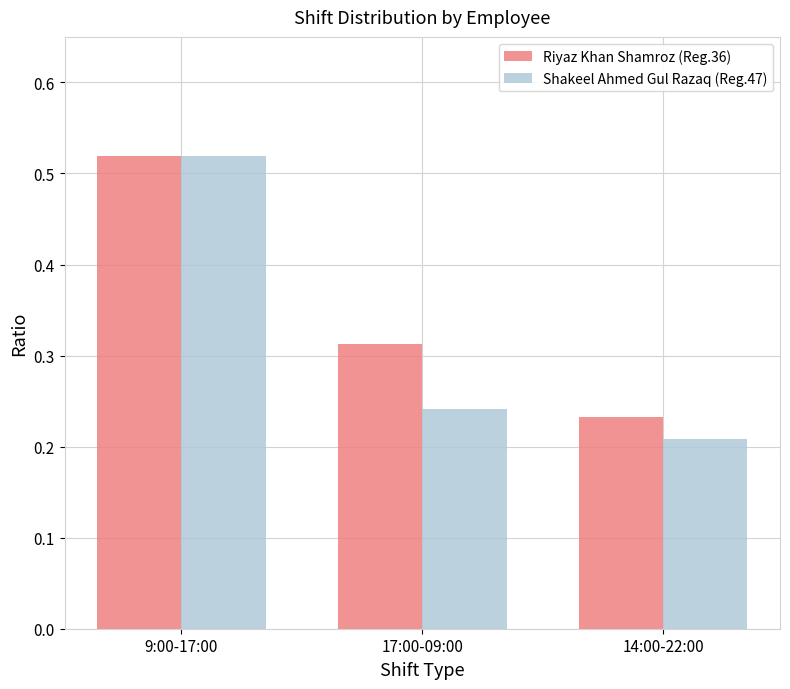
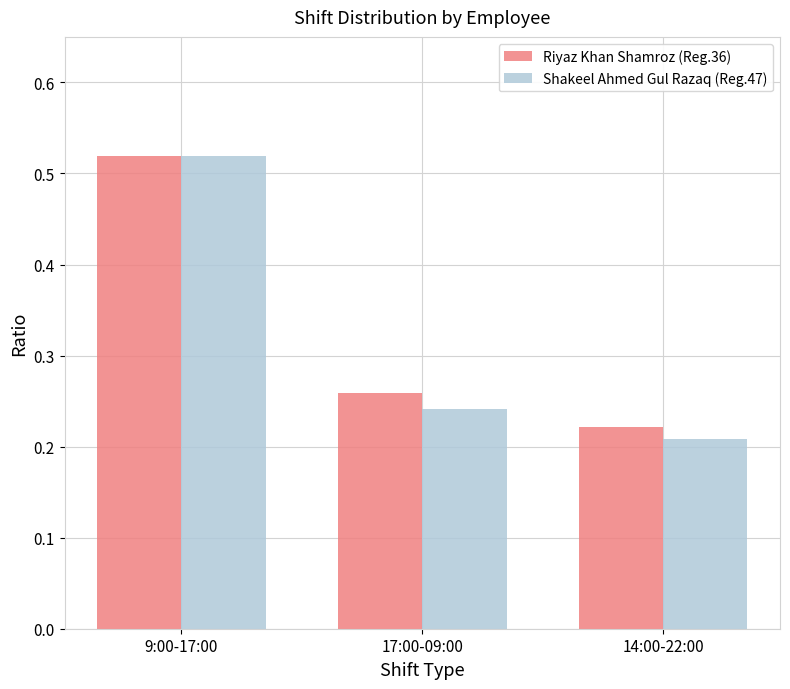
  {
    "Riyaz Khan Shamroz (Reg.36)": {
      "9:00-17:00": 0.52,
-     "17:00-09:00": 0.31,
-     "14:00-22:00": 0.23
+     "17:00-09:00": 0.26,
+     "14:00-22:00": 0.22
    },
    "Shakeel Ahmed Gul Razaq (Reg.47)": {
      "9:00-17:00": 0.52,
      "17:00-09:00": 0.24,
      "14:00-22:00": 0.21
    }
  }
